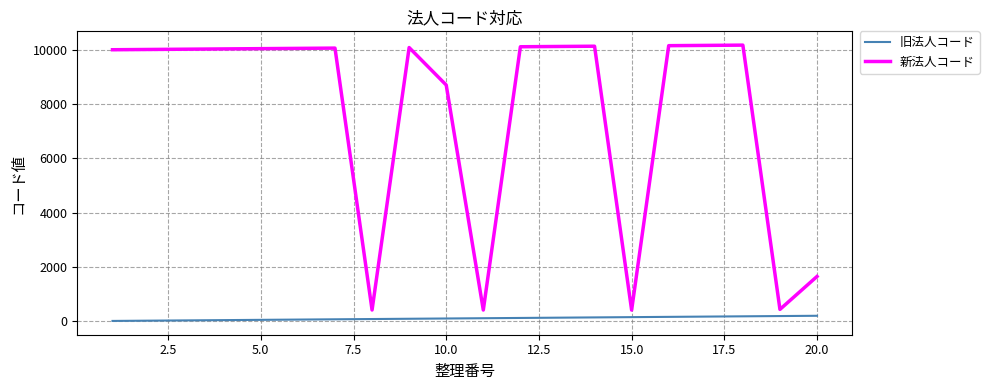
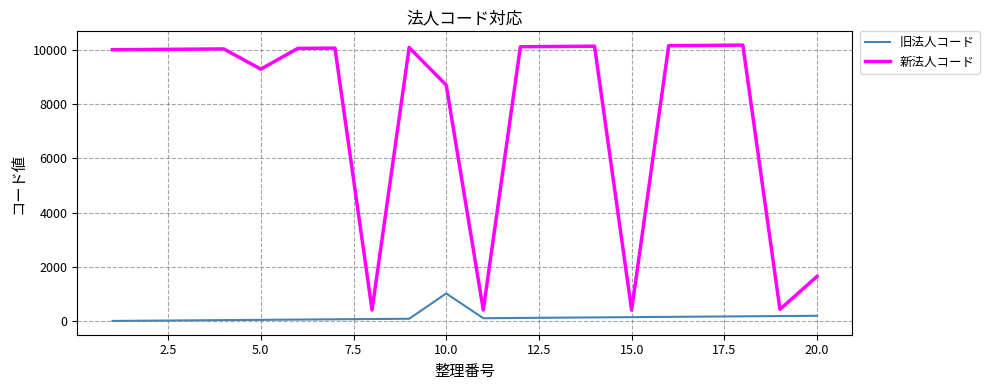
  {
    "旧法人コード": {
      "5.0": 100,
-     "10.0": 100,
+     "10.0": 1000,
      "15.0": 200,
      "20.0": 200
    },
    "新法人コード": {
-     "5.0": 10100,
+     "5.0": 9300,
      "10.0": 8700,
      "15.0": 400,
      "20.0": 1700
    }
  }
